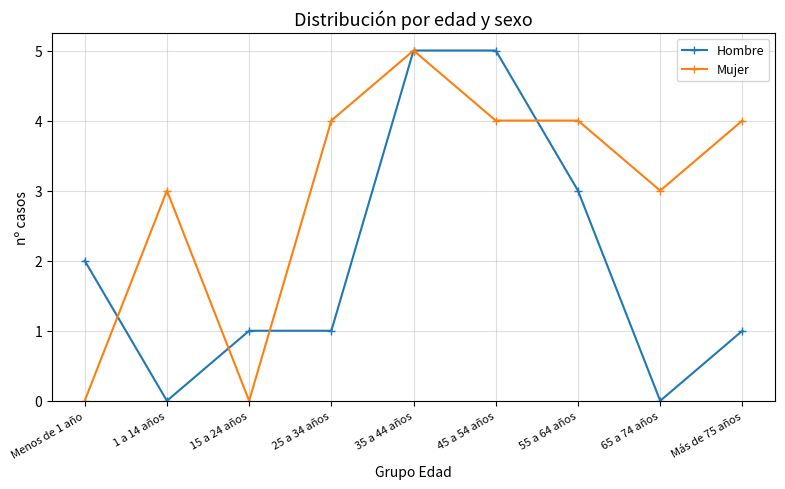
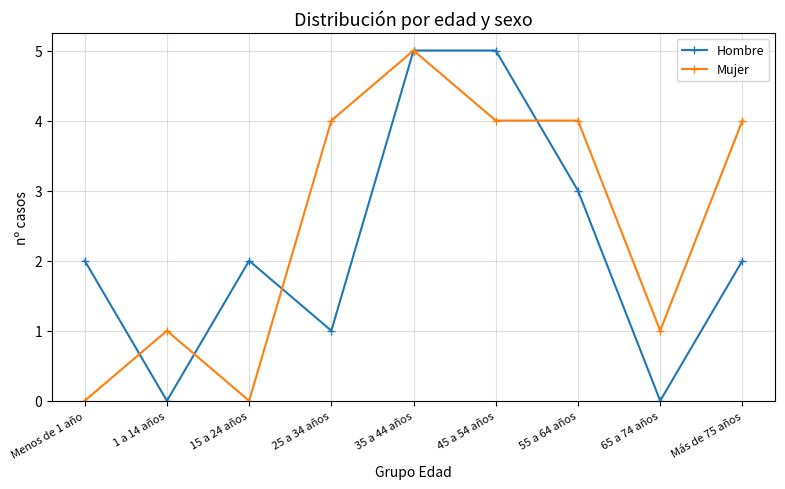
  {
    "Hombre": {
      "Menos de 1 año": 2,
      "1 a 14 años": 0,
-     "15 a 24 años": 1,
+     "15 a 24 años": 2,
      "25 a 34 años": 1,
      "45 a 54 años": 5,
      "55 a 64 años": 3,
      "65 a 74 años": 0,
-     "Más de 75 años": 1
+     "Más de 75 años": 2
    },
    "Mujer": {
      "Menos de 1 año": 0,
-     "1 a 14 años": 3,
+     "1 a 14 años": 1,
      "15 a 24 años": 0,
      "25 a 34 años": 4,
      "45 a 54 años": 4,
      "55 a 64 años": 4,
-     "65 a 74 años": 3,
+     "65 a 74 años": 1,
      "Más de 75 años": 4
    }
  }
